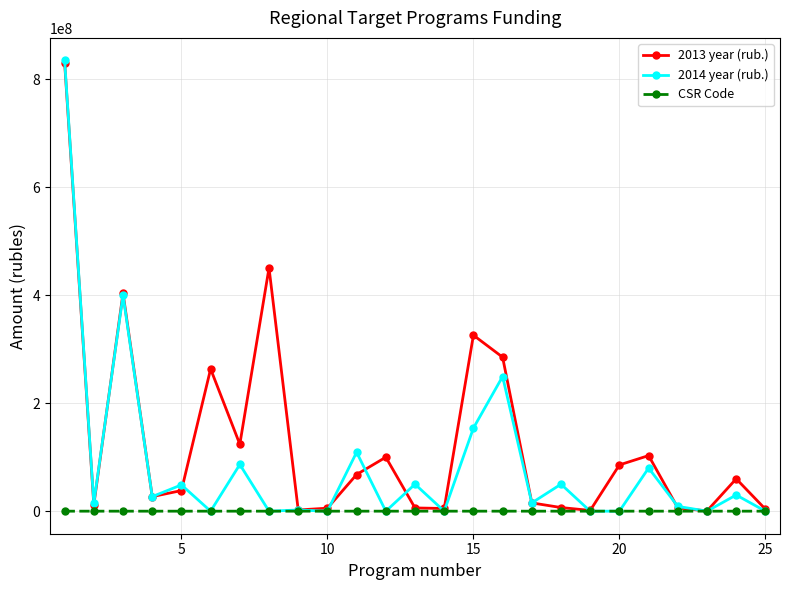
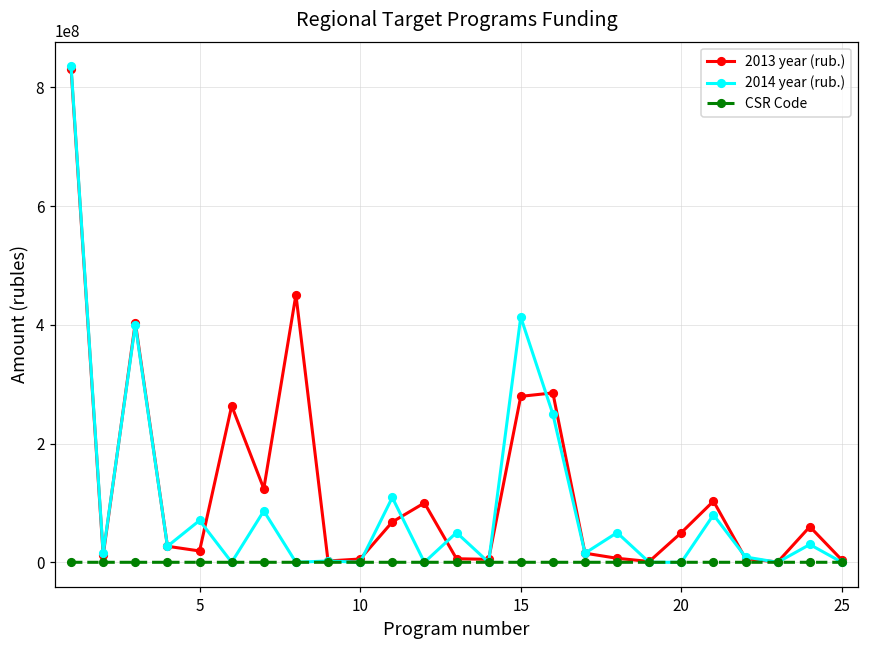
  {
    "2013 year (rub.)": {
-     "5": 40000000,
+     "5": 20000000,
      "10": 10000000,
-     "15": 330000000,
-     "20": 90000000
+     "15": 280000000,
+     "20": 50000000
    },
    "2014 year (rub.)": {
-     "5": 50000000,
-     "15": 150000000
+     "5": 70000000,
+     "15": 410000000
    },
    "CSR Code": {
      "5": 0,
      "15": 0
    }
  }
